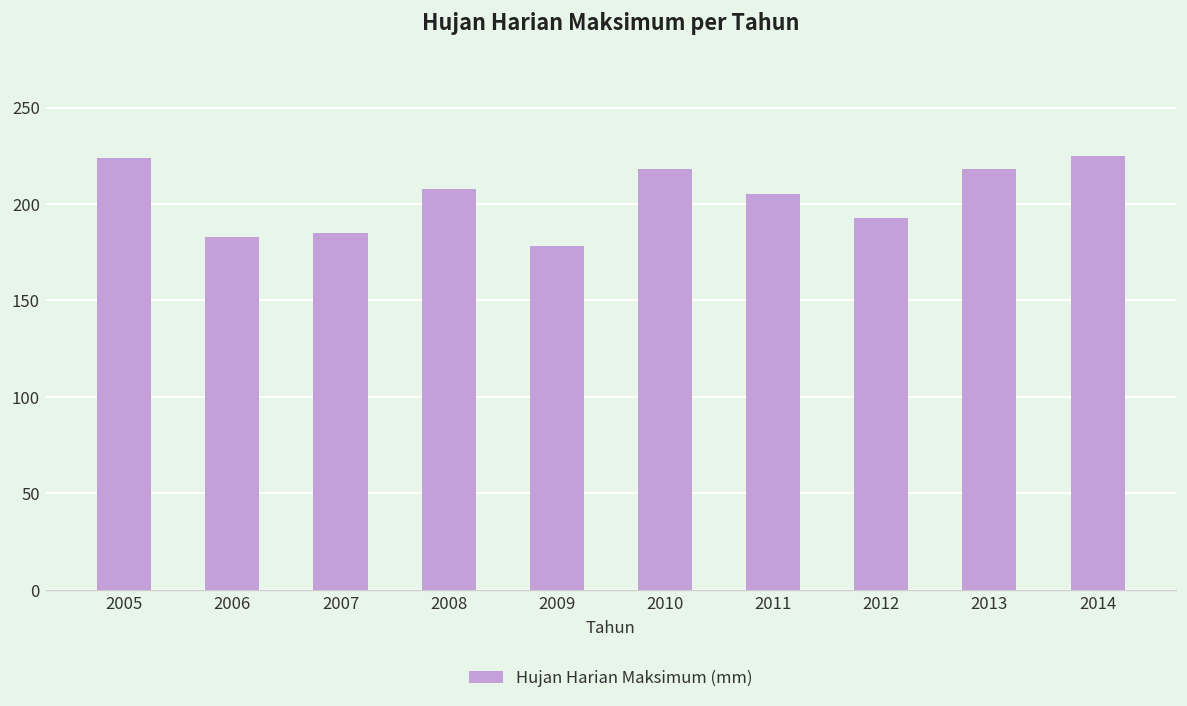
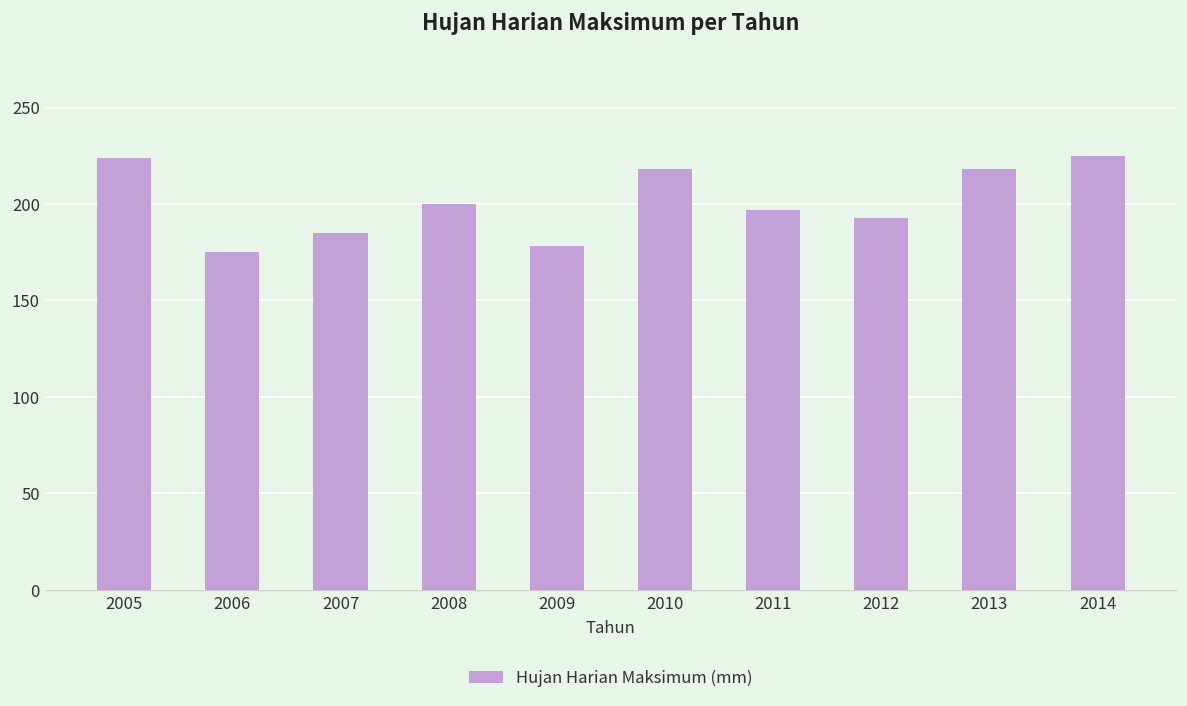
  {
    "2005": 224,
-   "2006": 183,
+   "2006": 175,
    "2007": 185,
-   "2008": 208,
+   "2008": 200,
    "2009": 178,
    "2010": 218,
-   "2011": 205,
+   "2011": 197,
    "2012": 193,
    "2013": 218,
    "2014": 225
  }
